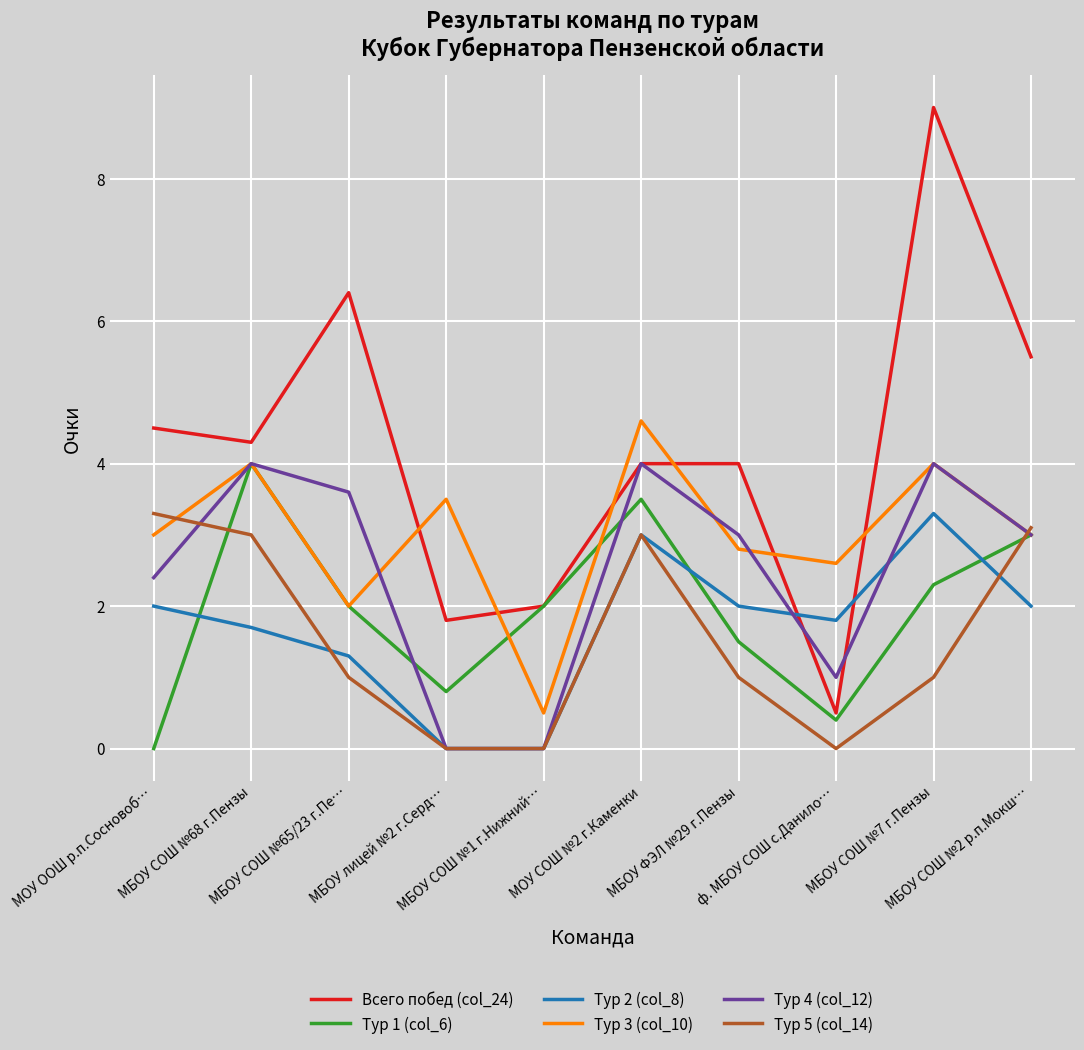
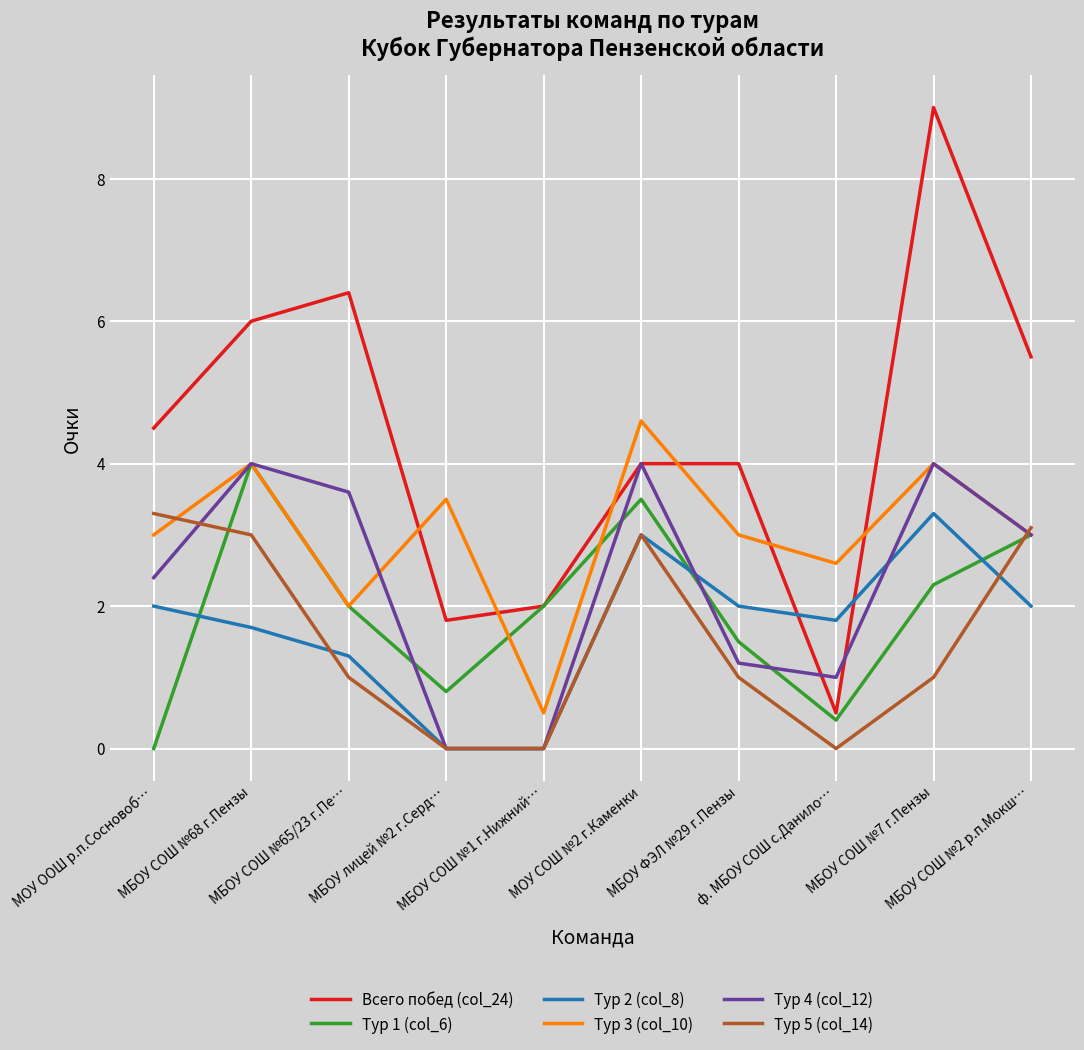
  {
    "Всего побед (col_24)": {
      "МОУ ООШ р.п.Сосновоб…": 4.5,
-     "МБОУ СОШ №68 г.Пензы": 4.3,
+     "МБОУ СОШ №68 г.Пензы": 6.0,
      "МБОУ СОШ №65/23 г.Пе…": 6.4,
      "МБОУ лицей №2 г.Серд…": 1.8,
      "МБОУ ФЭЛ №29 г.Пензы": 4.0,
      "ф. МБОУ СОШ с.Данило…": 0.5,
      "МБОУ СОШ №7 г.Пензы": 9.0,
      "МБОУ СОШ №2 р.п.Мокш…": 5.5
    },
    "Тур 1 (col_6)": {
      "МОУ ООШ р.п.Сосновоб…": 0.0,
      "МБОУ лицей №2 г.Серд…": 0.8,
      "МОУ СОШ №2 г.Каменки": 3.5,
      "МБОУ ФЭЛ №29 г.Пензы": 1.5,
      "ф. МБОУ СОШ с.Данило…": 0.4,
      "МБОУ СОШ №7 г.Пензы": 2.3
    },
    "Тур 2 (col_8)": {
      "МОУ ООШ р.п.Сосновоб…": 2.0,
      "МБОУ СОШ №68 г.Пензы": 1.7,
      "МБОУ СОШ №65/23 г.Пе…": 1.3,
      "МБОУ ФЭЛ №29 г.Пензы": 2.0,
      "ф. МБОУ СОШ с.Данило…": 1.8,
      "МБОУ СОШ №7 г.Пензы": 3.3,
      "МБОУ СОШ №2 р.п.Мокш…": 2.0
    },
    "Тур 3 (col_10)": {
      "МОУ ООШ р.п.Сосновоб…": 3.0,
      "МБОУ лицей №2 г.Серд…": 3.5,
      "МБОУ СОШ №1 г.Нижний…": 0.5,
      "МОУ СОШ №2 г.Каменки": 4.6,
-     "МБОУ ФЭЛ №29 г.Пензы": 2.8,
+     "МБОУ ФЭЛ №29 г.Пензы": 3.0,
      "ф. МБОУ СОШ с.Данило…": 2.6
    },
    "Тур 4 (col_12)": {
      "МОУ ООШ р.п.Сосновоб…": 2.4,
      "МБОУ СОШ №65/23 г.Пе…": 3.6,
-     "МБОУ ФЭЛ №29 г.Пензы": 3.0,
+     "МБОУ ФЭЛ №29 г.Пензы": 1.2,
      "ф. МБОУ СОШ с.Данило…": 1.0
    },
    "Тур 5 (col_14)": {
      "МОУ ООШ р.п.Сосновоб…": 3.3,
      "МБОУ СОШ №68 г.Пензы": 3.0,
      "МБОУ СОШ №65/23 г.Пе…": 1.0,
      "МБОУ ФЭЛ №29 г.Пензы": 1.0,
      "ф. МБОУ СОШ с.Данило…": 0.0,
      "МБОУ СОШ №7 г.Пензы": 1.0,
      "МБОУ СОШ №2 р.п.Мокш…": 3.1
    }
  }
